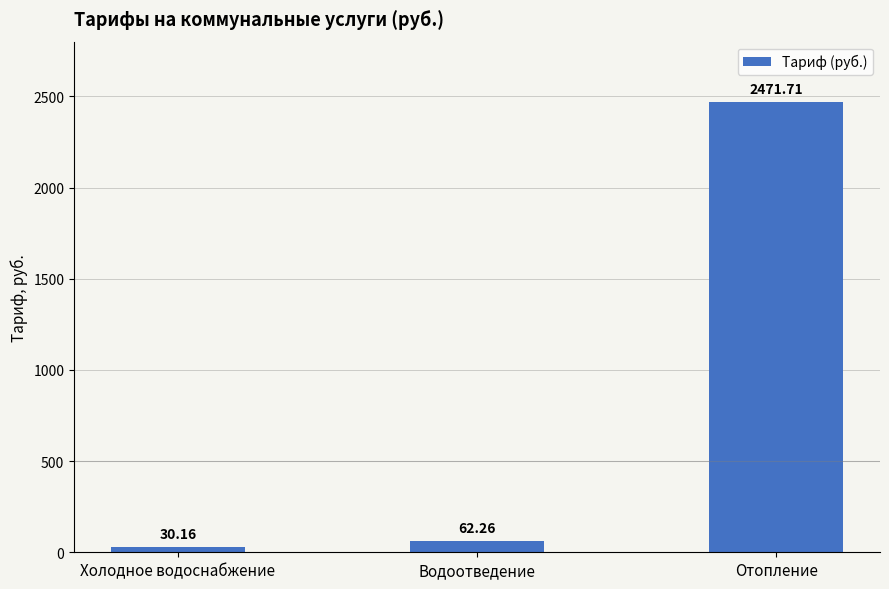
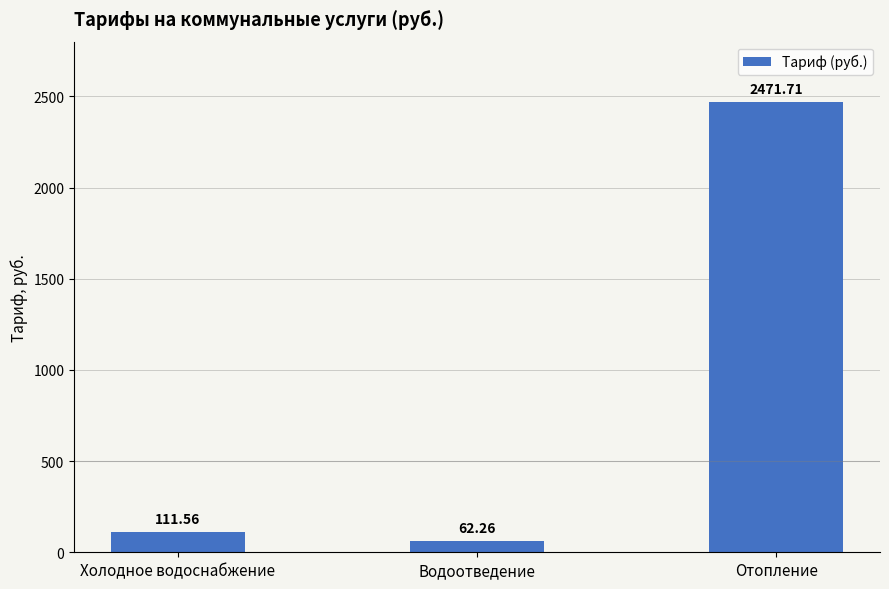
  {
-   "Холодное водоснабжение": 30.16,
+   "Холодное водоснабжение": 111.56,
    "Водоотведение": 62.26,
    "Отопление": 2471.71
  }
